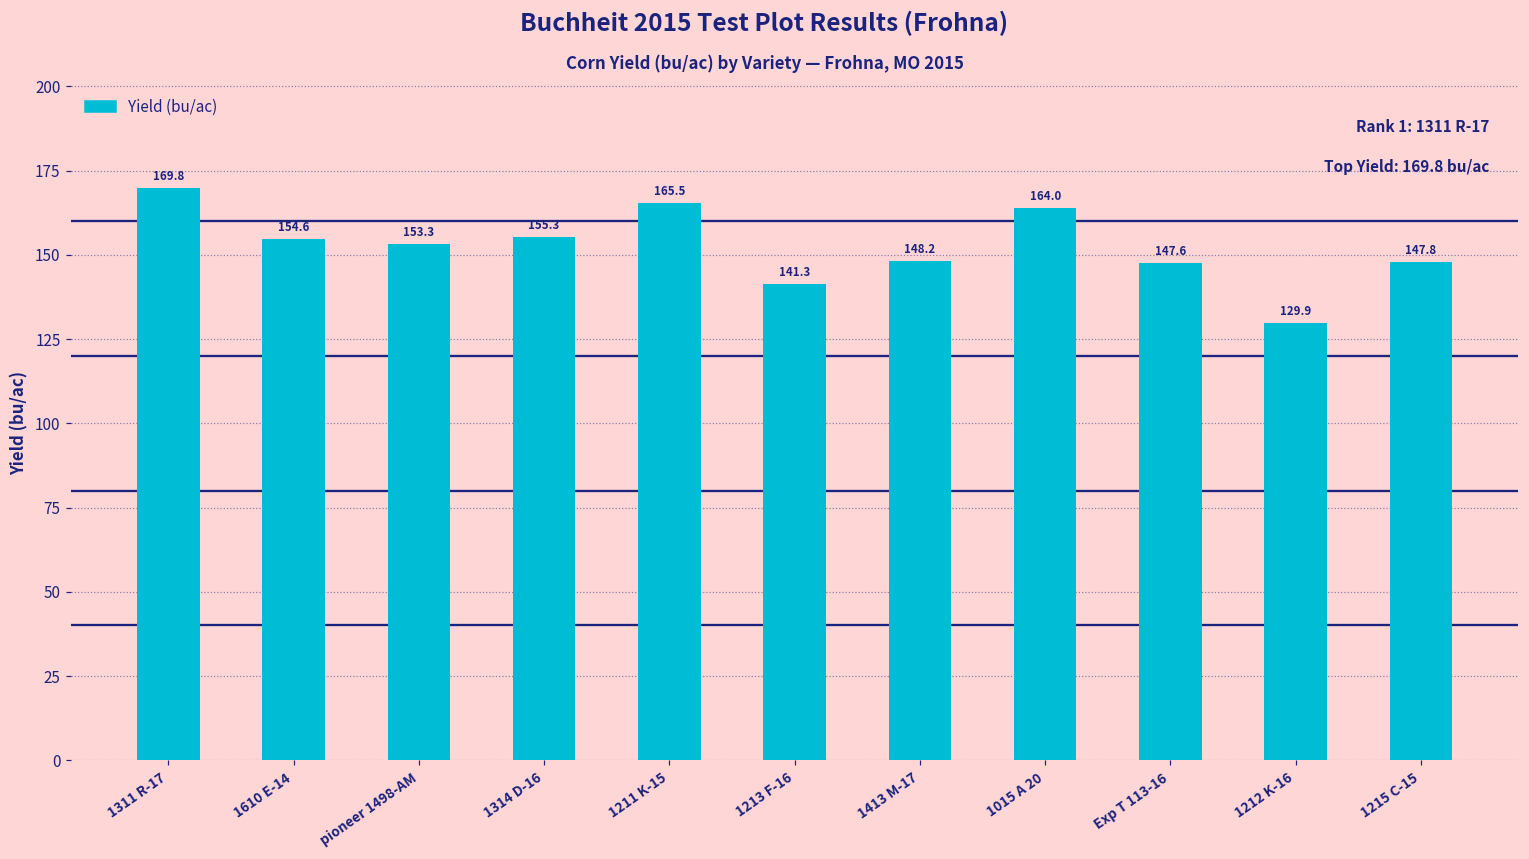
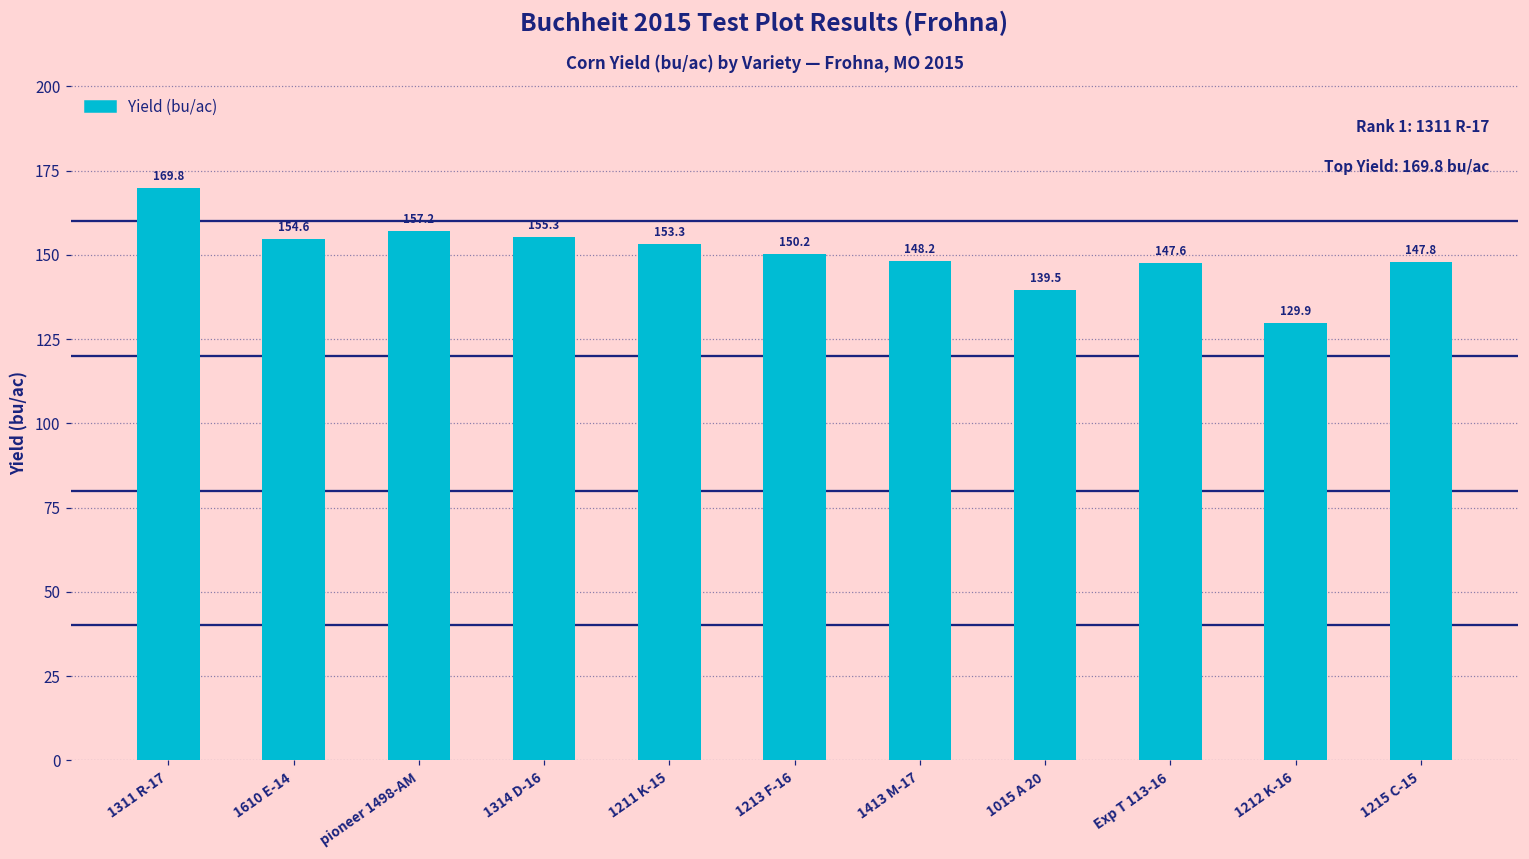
  {
    "1311 R-17": 169.8,
    "1610 E-14": 154.6,
-   "pioneer 1498-AM": 153.3,
+   "pioneer 1498-AM": 157.2,
    "1314 D-16": 155.3,
-   "1211 K-15": 165.5,
-   "1213 F-16": 141.3,
+   "1211 K-15": 153.3,
+   "1213 F-16": 150.2,
    "1413 M-17": 148.2,
-   "1015 A 20": 164.0,
+   "1015 A 20": 139.5,
    "Exp T 113-16": 147.6,
    "1212 K-16": 129.9,
    "1215 C-15": 147.8
  }
